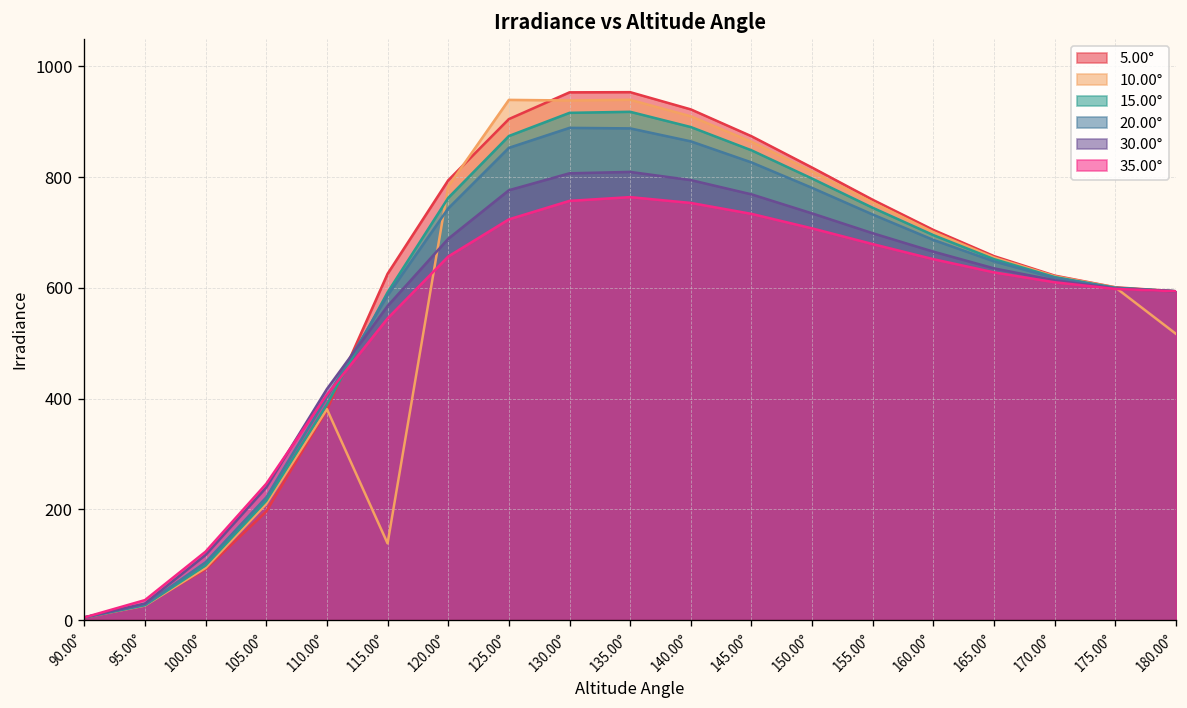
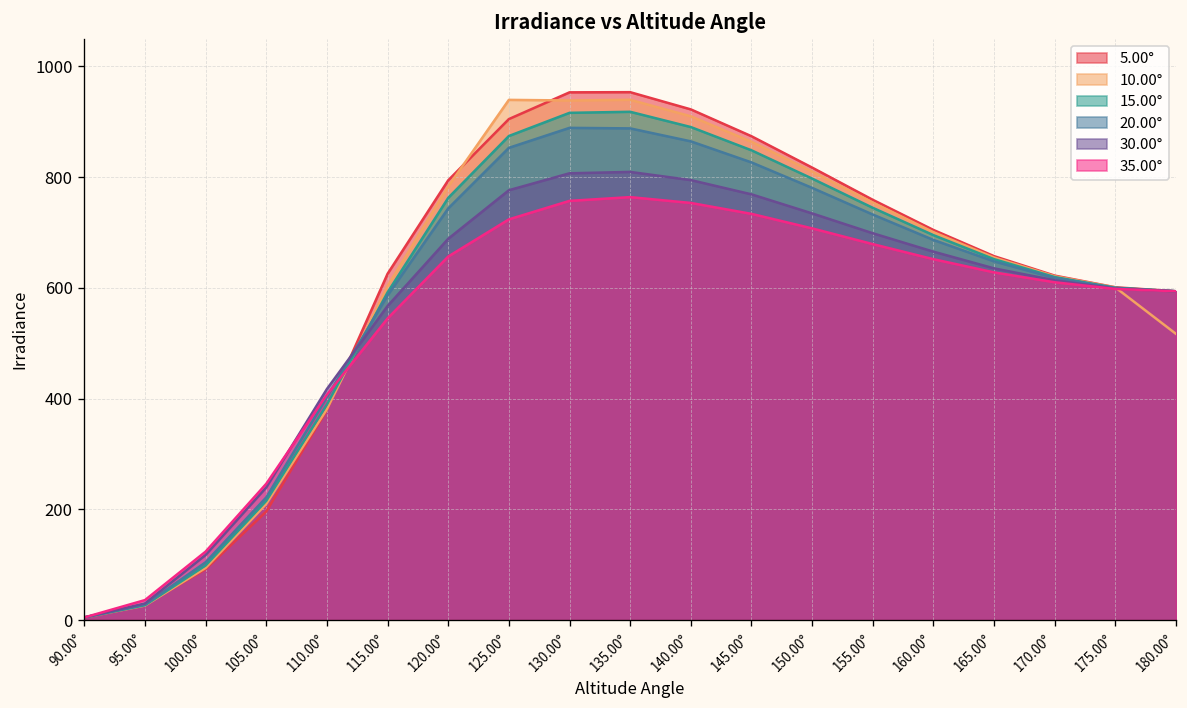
  {
    "10.00°": {
-     "115.00°": 140,
+     "115.00°": 600,
      "120.00°": 780,
      "125.00°": 940,
      "130.00°": 940,
      "135.00°": 940,
      "140.00°": 910,
      "145.00°": 860,
      "150.00°": 810,
      "180.00°": 520
    }
  }
